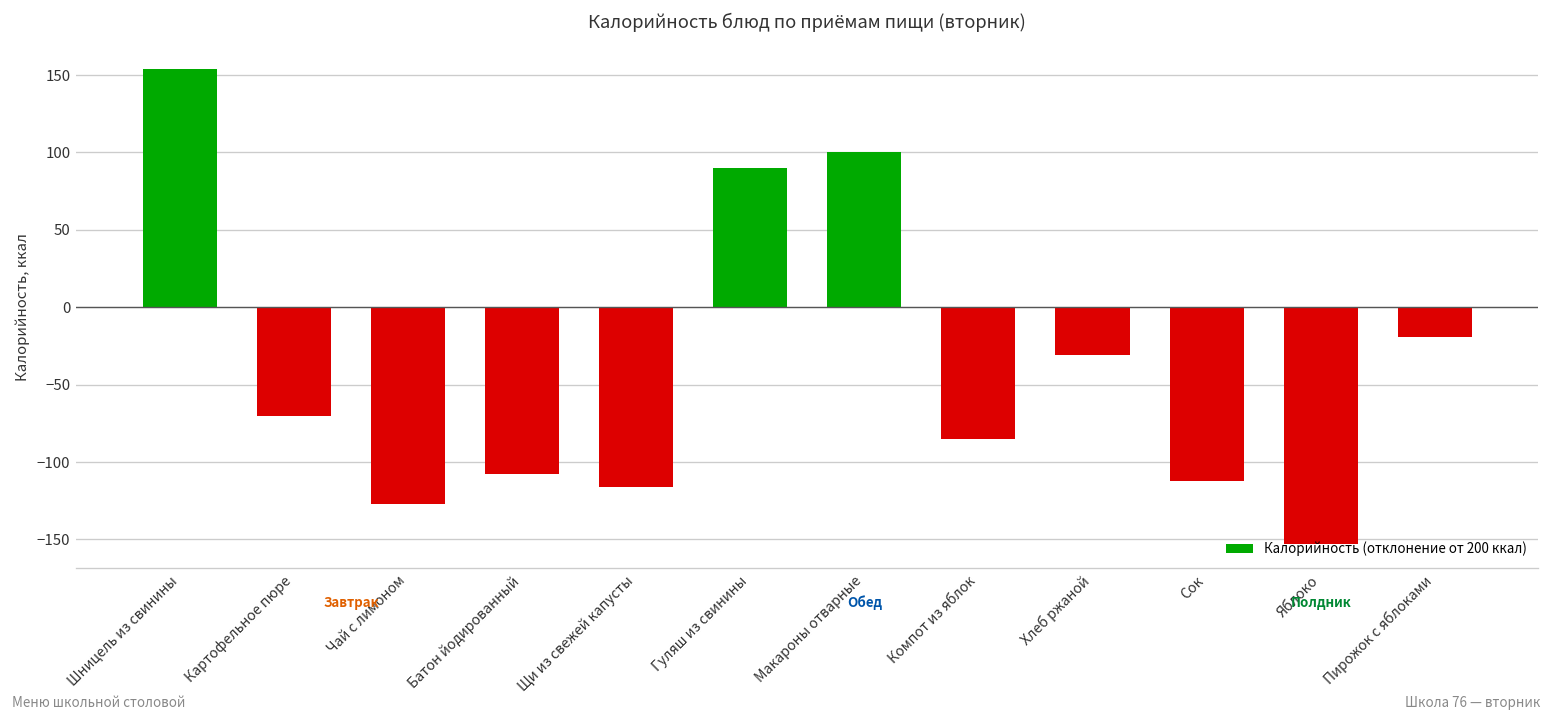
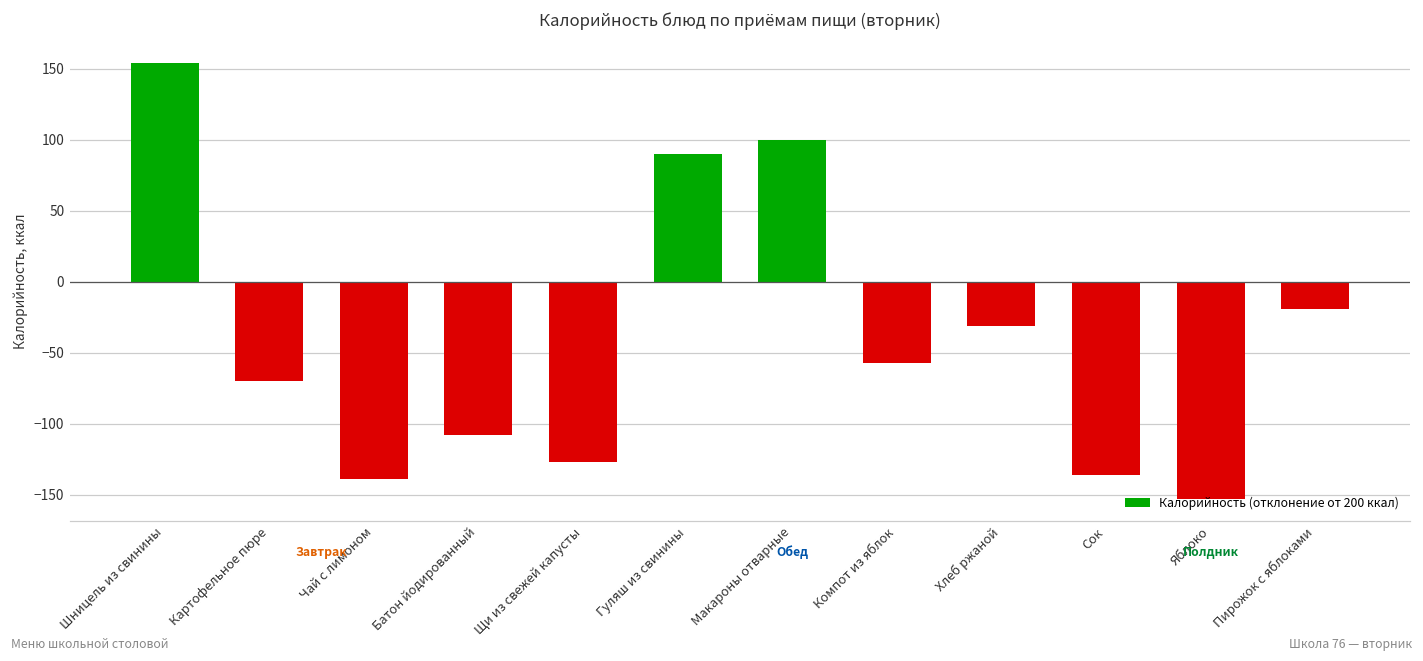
  {
    "Шницель из свинины": 154,
    "Картофельное пюре": -70,
-   "Чай с лимоном": -127,
+   "Чай с лимоном": -139,
    "Батон йодированный": -108,
-   "Щи из свежей капусты": -116,
+   "Щи из свежей капусты": -127,
    "Гуляш из свинины": 90,
    "Макароны отварные": 100,
-   "Компот из яблок": -85,
+   "Компот из яблок": -57,
    "Хлеб ржаной": -31,
-   "Сок": -112,
+   "Сок": -136,
    "Яблоко": -153,
    "Пирожок с яблоками": -19
  }
